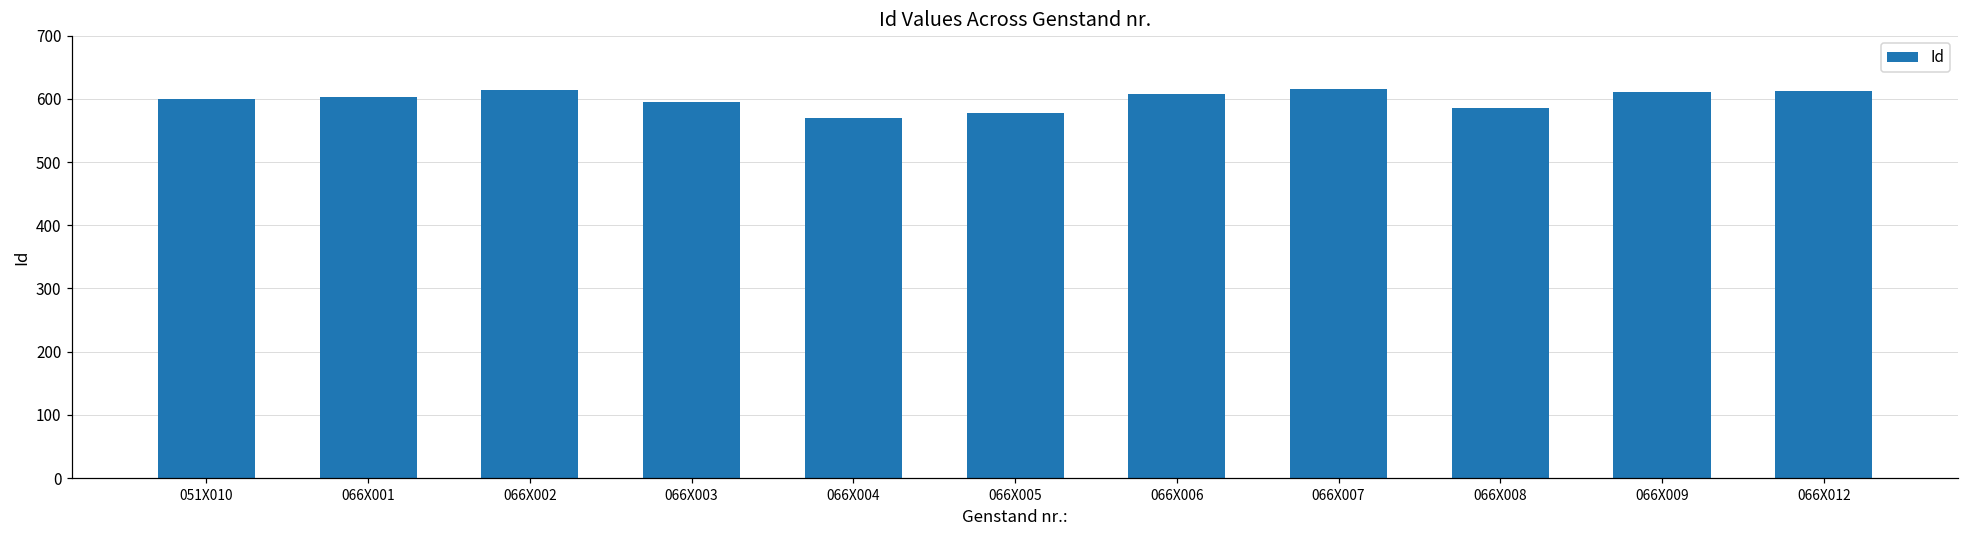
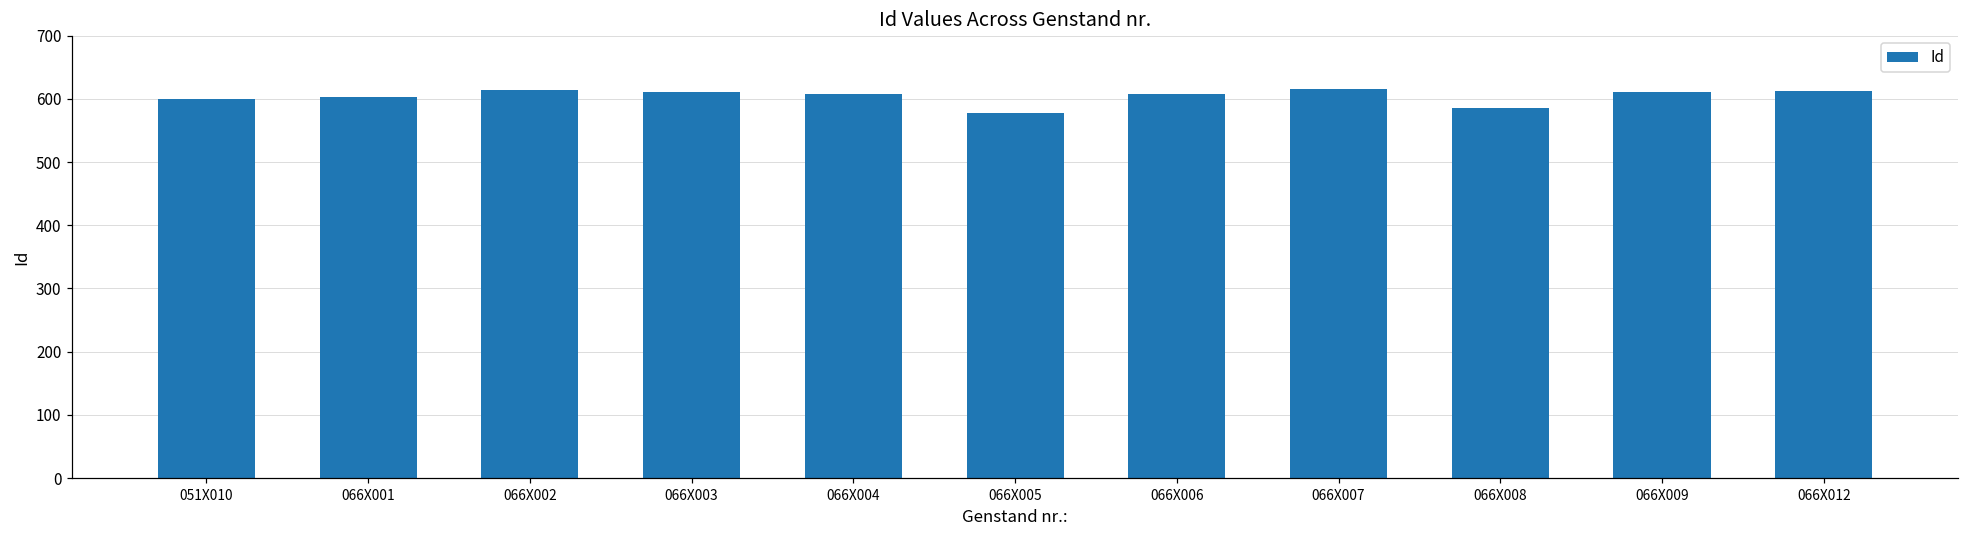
  {
    "051X010": 600,
    "066X001": 600,
    "066X002": 610,
-   "066X003": 600,
-   "066X004": 570,
+   "066X003": 610,
+   "066X004": 610,
    "066X005": 580,
    "066X006": 610,
    "066X007": 620,
    "066X008": 590,
    "066X009": 610,
    "066X012": 610
  }
